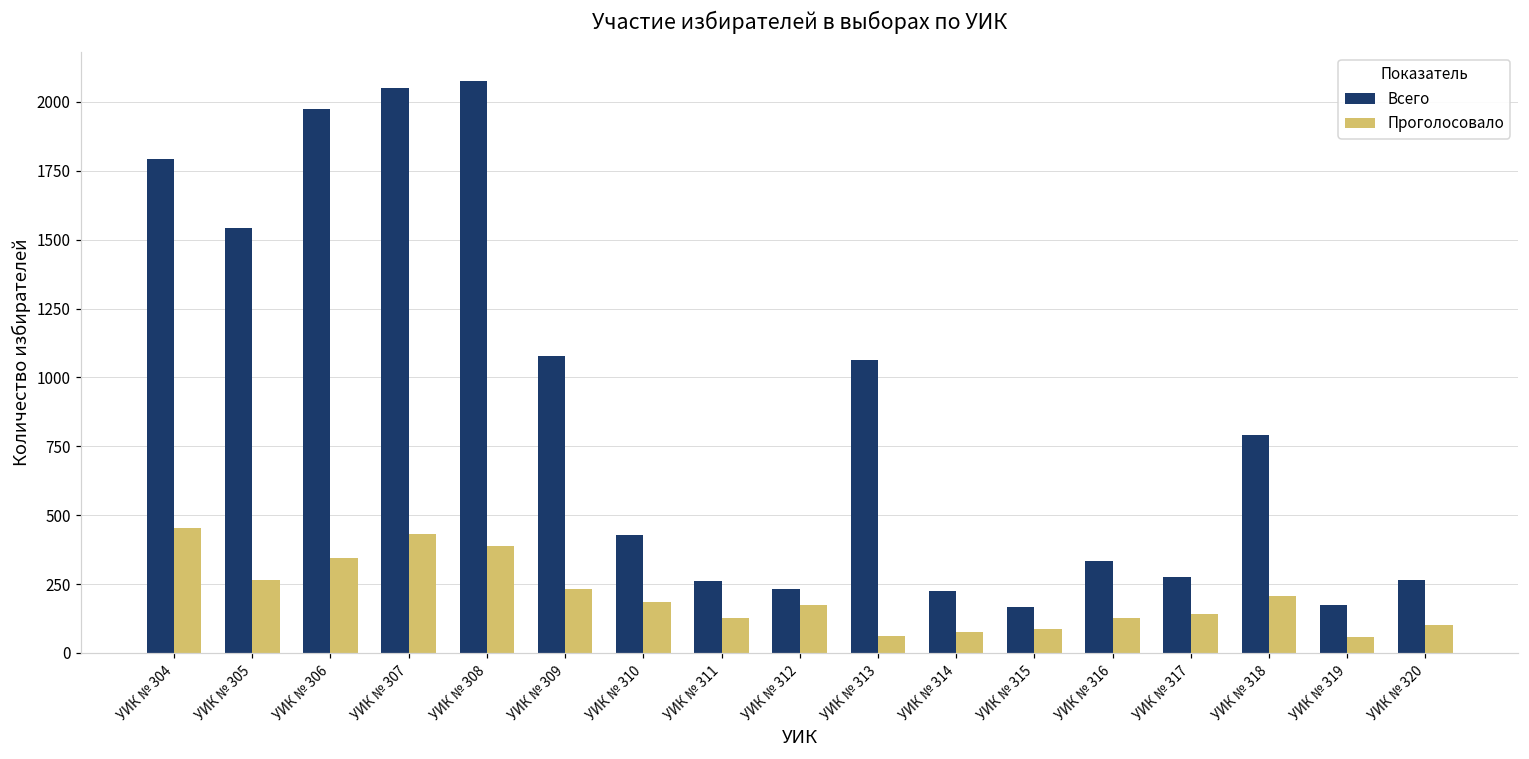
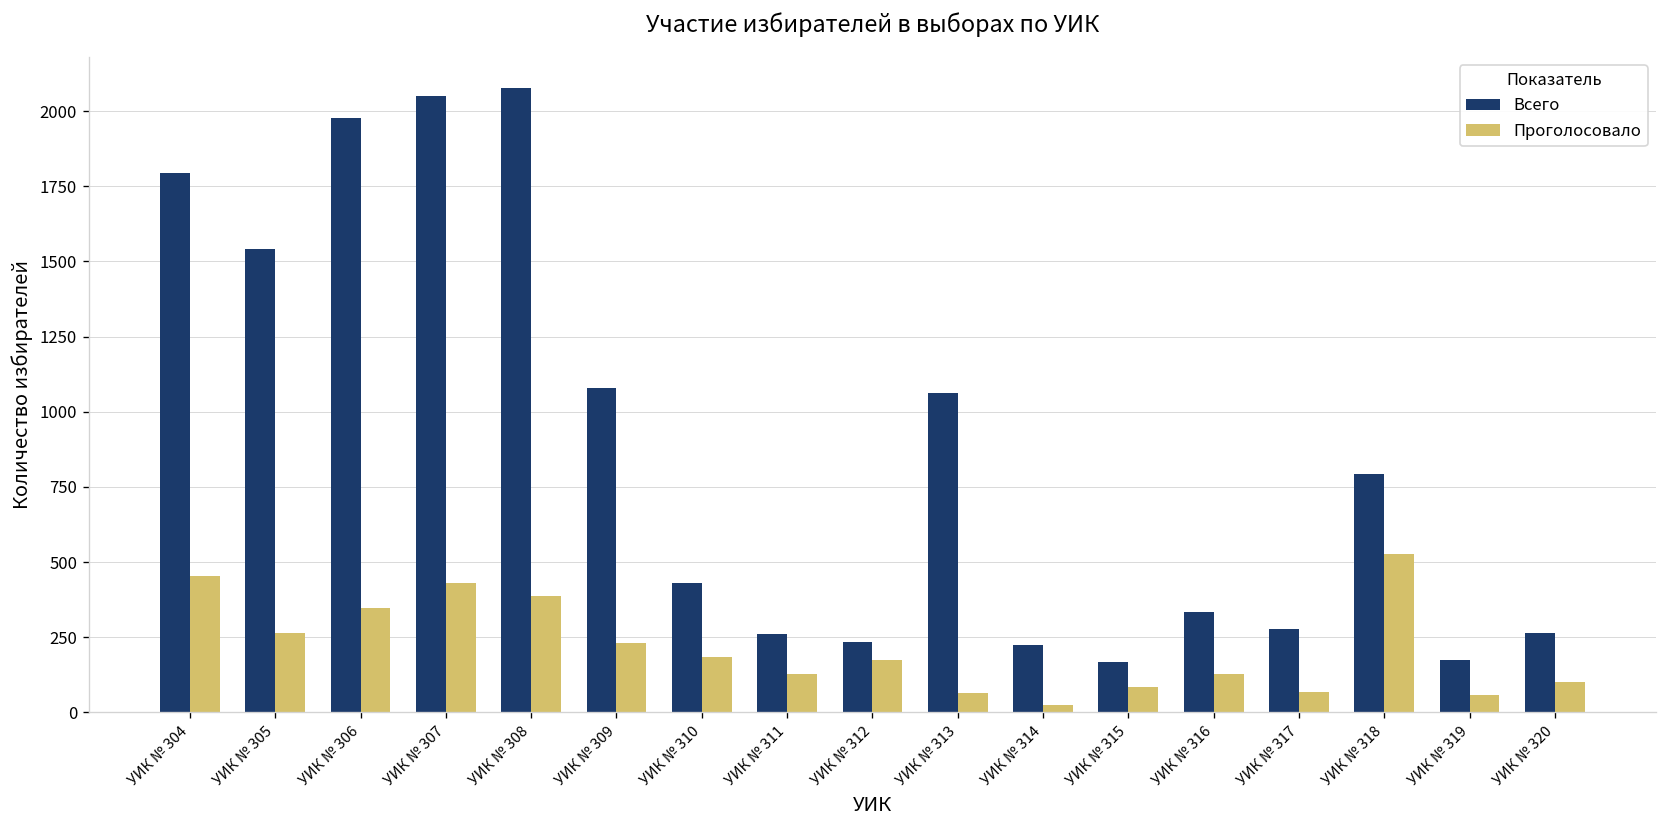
  {
    "Всего": {
      "УИК № 304": 1790,
      "УИК № 305": 1540,
      "УИК № 306": 1980,
      "УИК № 307": 2050,
      "УИК № 308": 2080,
      "УИК № 309": 1080,
      "УИК № 310": 430,
      "УИК № 311": 260,
      "УИК № 312": 230,
      "УИК № 313": 1060,
      "УИК № 314": 230,
      "УИК № 315": 170,
      "УИК № 316": 330,
      "УИК № 317": 280,
      "УИК № 318": 790,
      "УИК № 319": 170,
      "УИК № 320": 270
    },
    "Проголосовало": {
      "УИК № 304": 460,
      "УИК № 305": 270,
      "УИК № 306": 350,
      "УИК № 307": 430,
      "УИК № 308": 390,
      "УИК № 309": 230,
      "УИК № 310": 190,
      "УИК № 311": 130,
      "УИК № 312": 180,
      "УИК № 313": 60,
-     "УИК № 314": 80,
+     "УИК № 314": 30,
      "УИК № 315": 90,
      "УИК № 316": 130,
-     "УИК № 317": 140,
-     "УИК № 318": 210,
+     "УИК № 317": 70,
+     "УИК № 318": 530,
      "УИК № 319": 60,
      "УИК № 320": 100
    }
  }
